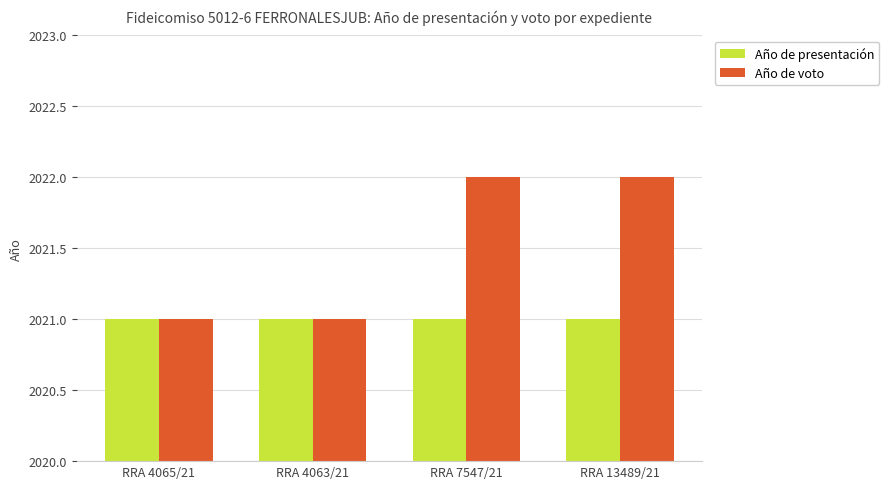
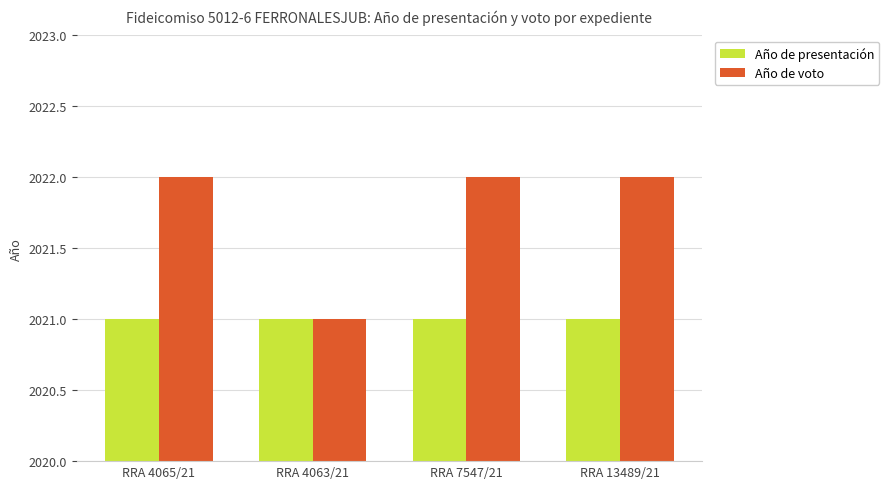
  {
    "Año de presentación": {
      "RRA 4065/21": 2021,
      "RRA 4063/21": 2021,
      "RRA 7547/21": 2021,
      "RRA 13489/21": 2021
    },
    "Año de voto": {
-     "RRA 4065/21": 2021,
+     "RRA 4065/21": 2022,
      "RRA 4063/21": 2021,
      "RRA 7547/21": 2022,
      "RRA 13489/21": 2022
    }
  }
